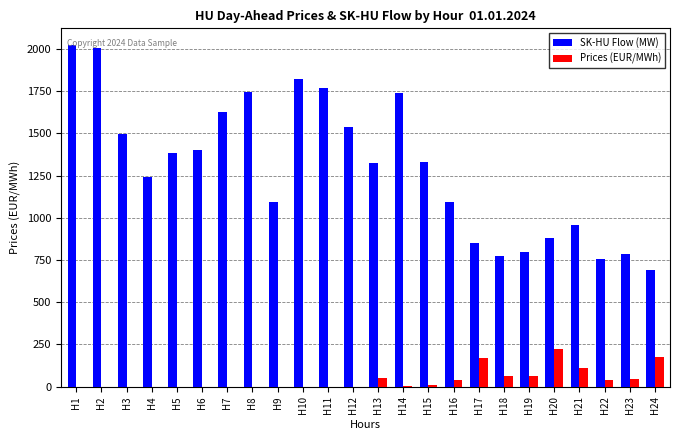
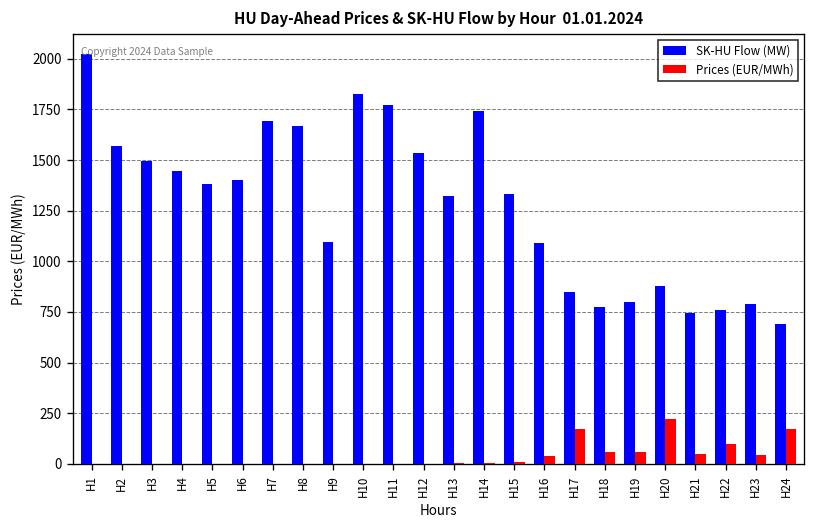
  {
    "SK-HU Flow (MW)": {
-     "H2": 2010,
+     "H2": 1570,
      "H3": 1500,
-     "H4": 1240,
+     "H4": 1440,
      "H5": 1380,
      "H6": 1400,
-     "H7": 1620,
-     "H8": 1740,
+     "H7": 1690,
+     "H8": 1670,
      "H9": 1090,
      "H10": 1820,
      "H11": 1770,
      "H12": 1540,
      "H13": 1320,
      "H14": 1740,
      "H15": 1330,
      "H16": 1090,
      "H17": 850,
      "H18": 770,
      "H19": 800,
      "H20": 880,
-     "H21": 960,
+     "H21": 740,
      "H22": 760,
      "H23": 790,
      "H24": 690
    },
    "Prices (EUR/MWh)": {
      "H9": 0,
-     "H13": 50,
+     "H13": 0,
      "H16": 40,
      "H17": 170,
      "H18": 60,
      "H19": 60,
      "H20": 220,
-     "H21": 110,
-     "H22": 40,
+     "H21": 50,
+     "H22": 100,
      "H23": 40,
      "H24": 170
    }
  }
